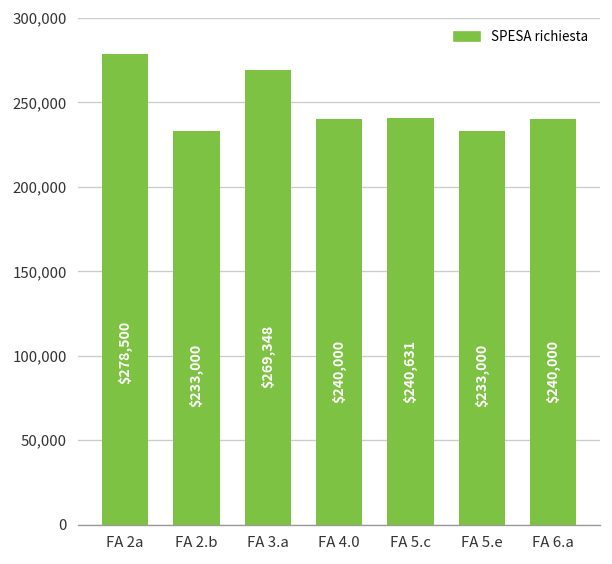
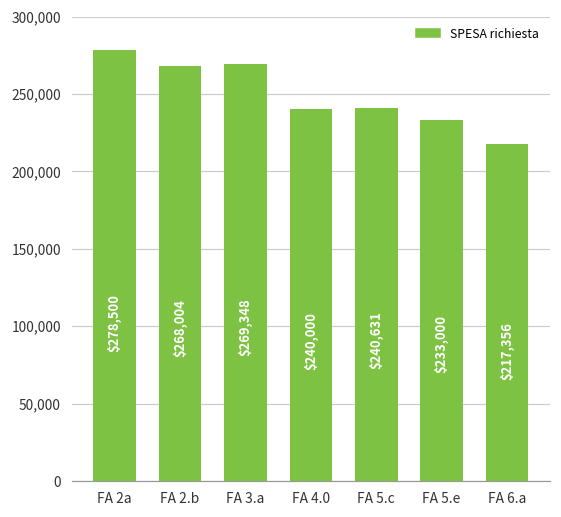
  {
    "FA 2a": "$278,500",
-   "FA 2.b": "$233,000",
+   "FA 2.b": "$268,004",
    "FA 3.a": "$269,348",
    "FA 4.0": "$240,000",
    "FA 5.c": "$240,631",
    "FA 5.e": "$233,000",
-   "FA 6.a": "$240,000"
+   "FA 6.a": "$217,356"
  }
